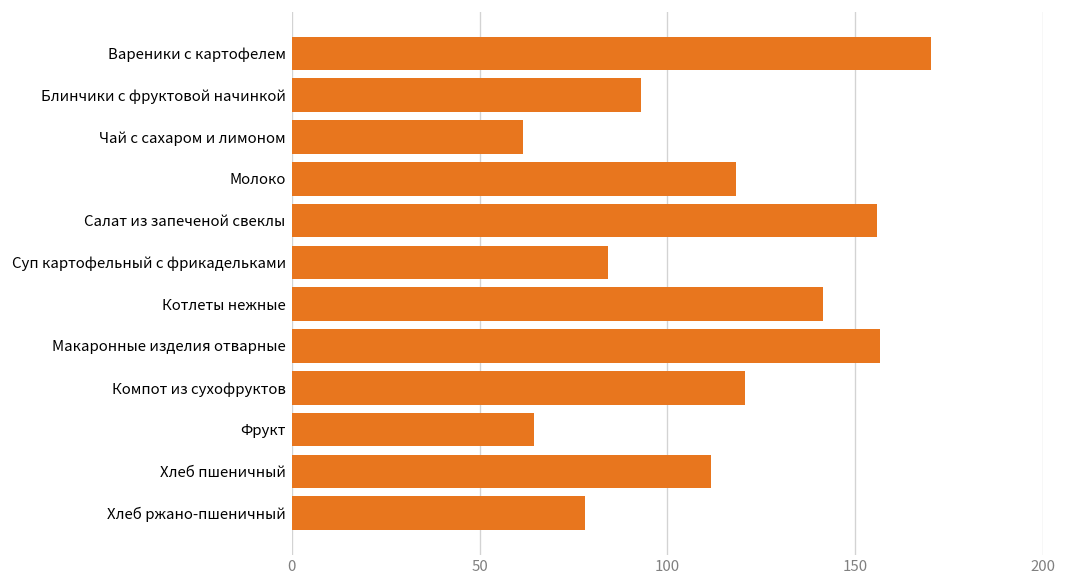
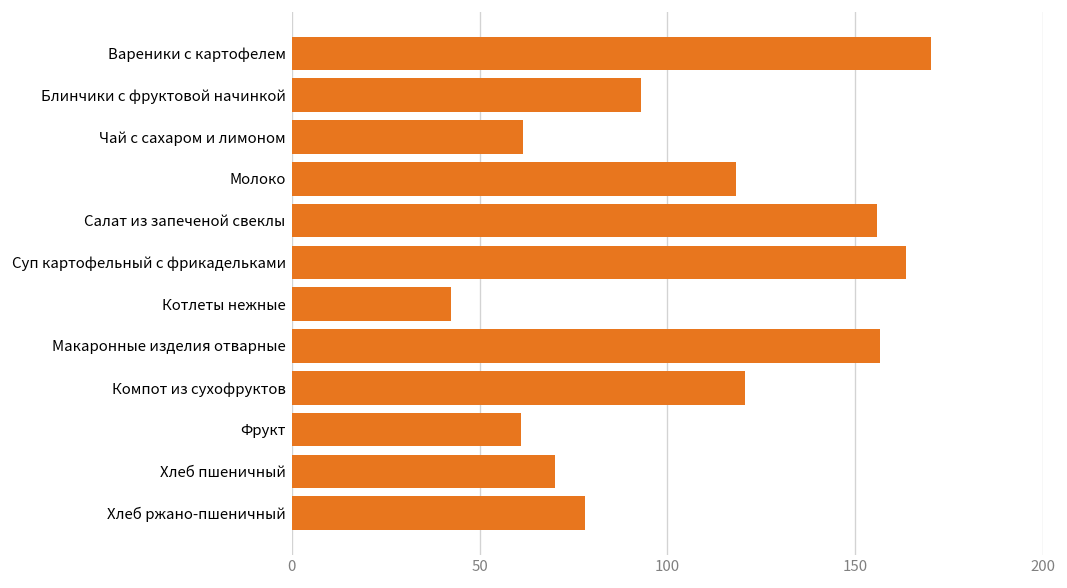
  {
    "Вареники с картофелем": 170,
    "Блинчики с фруктовой начинкой": 93,
    "Чай с сахаром и лимоном": 62,
    "Молоко": 118,
    "Салат из запеченой свеклы": 156,
-   "Суп картофельный с фрикадельками": 84,
-   "Котлеты нежные": 141,
+   "Суп картофельный с фрикадельками": 163,
+   "Котлеты нежные": 42,
    "Макаронные изделия отварные": 157,
    "Компот из сухофруктов": 121,
-   "Фрукт": 65,
-   "Хлеб пшеничный": 112,
+   "Фрукт": 61,
+   "Хлеб пшеничный": 70,
    "Хлеб ржано-пшеничный": 78
  }
